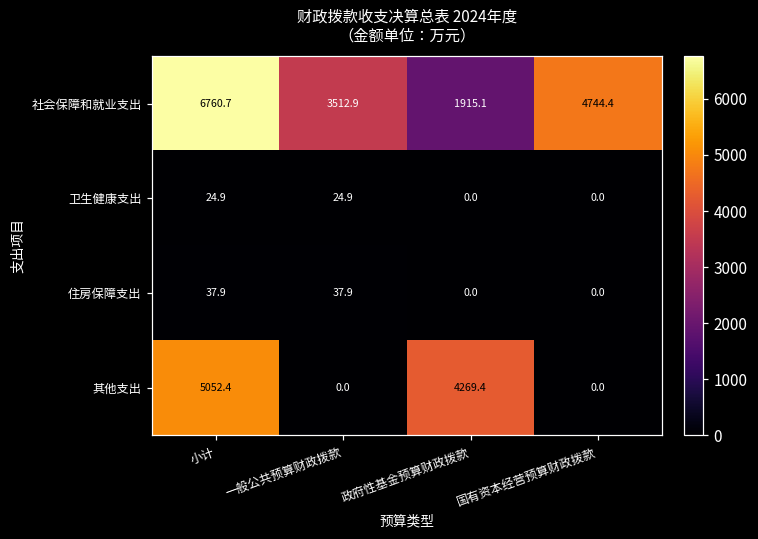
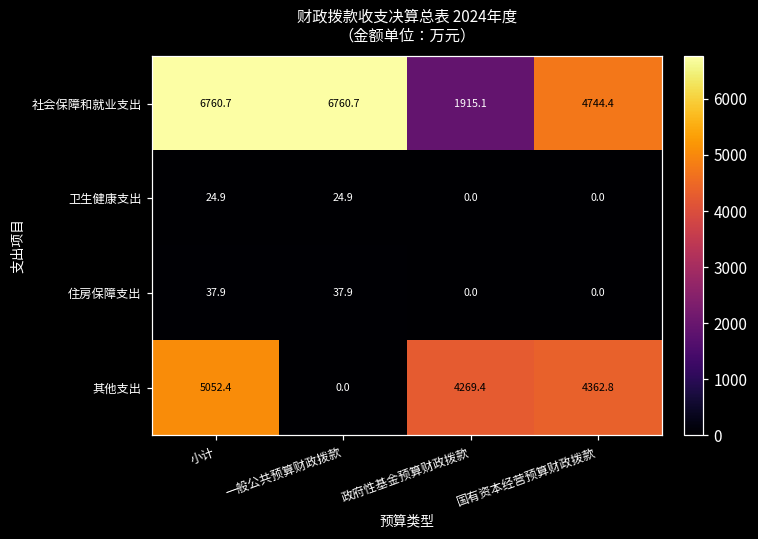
  {
    "社会保障和就业支出": {
      "小计": 6760.7,
-     "一般公共预算财政拨款": 3512.9,
+     "一般公共预算财政拨款": 6760.7,
      "政府性基金预算财政拨款": 1915.1,
      "国有资本经营预算财政拨款": 4744.4
    },
    "卫生健康支出": {
      "小计": 24.9,
      "一般公共预算财政拨款": 24.9,
      "政府性基金预算财政拨款": 0.0,
      "国有资本经营预算财政拨款": 0.0
    },
    "住房保障支出": {
      "小计": 37.9,
      "一般公共预算财政拨款": 37.9,
      "政府性基金预算财政拨款": 0.0,
      "国有资本经营预算财政拨款": 0.0
    },
    "其他支出": {
      "小计": 5052.4,
      "一般公共预算财政拨款": 0.0,
      "政府性基金预算财政拨款": 4269.4,
-     "国有资本经营预算财政拨款": 0.0
+     "国有资本经营预算财政拨款": 4362.8
    }
  }
